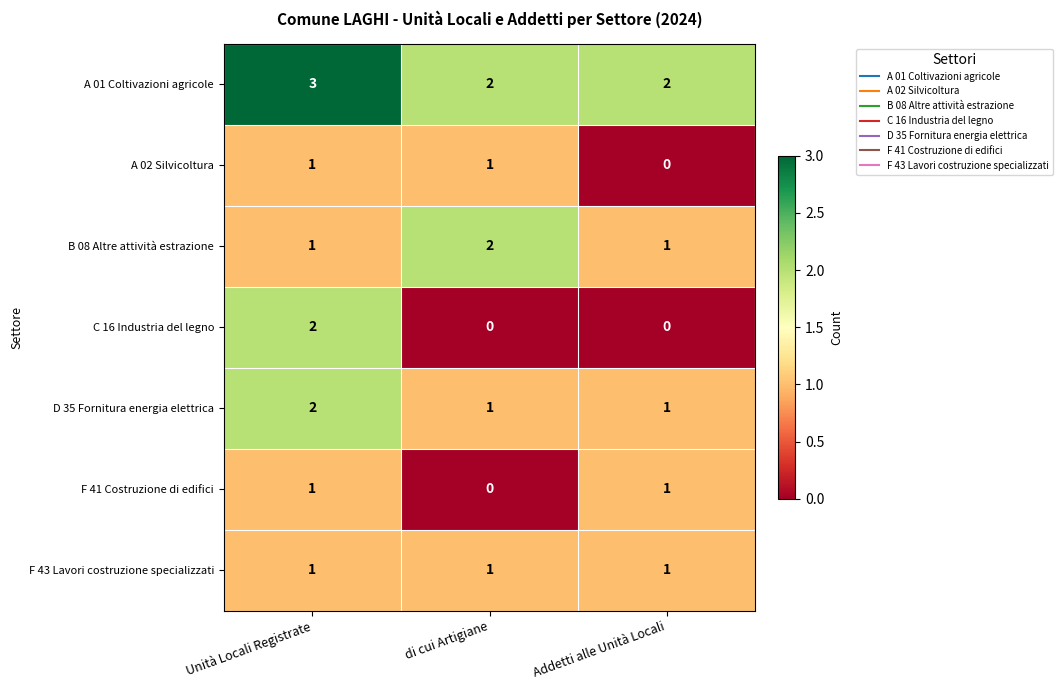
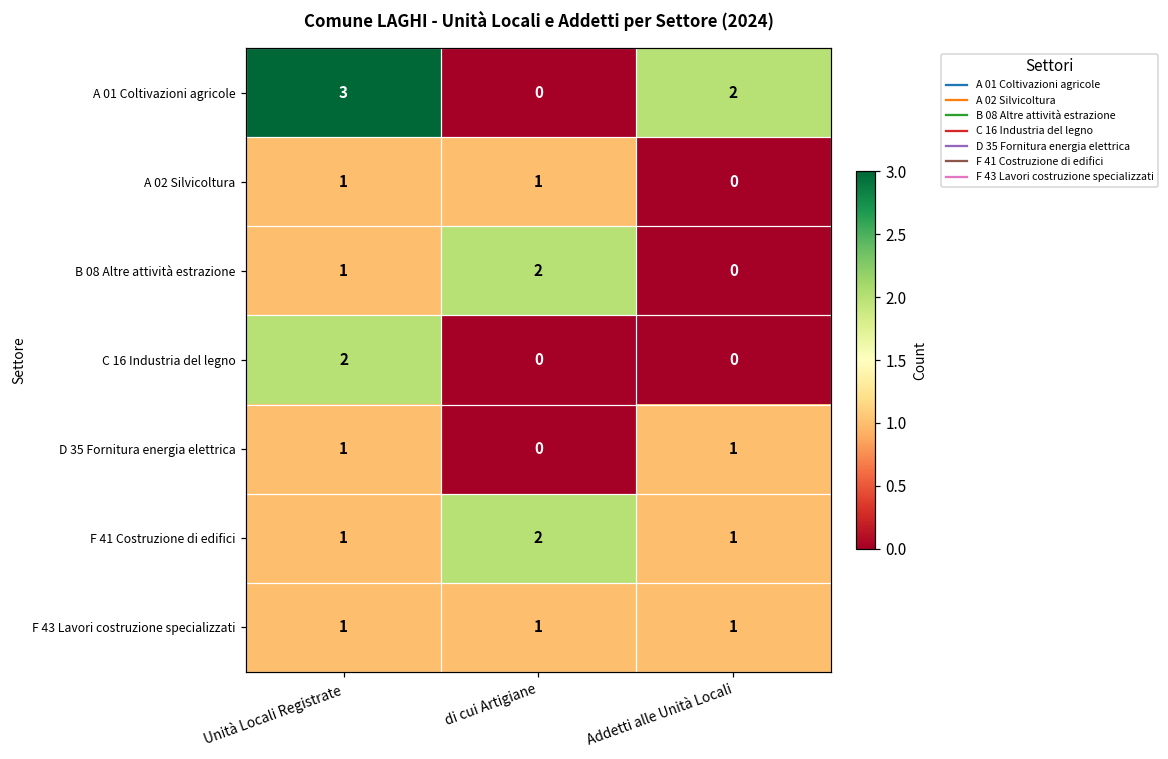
  {
    "A 01 Coltivazioni agricole": {
      "Unità Locali Registrate": 3,
-     "di cui Artigiane": 2,
+     "di cui Artigiane": 0,
      "Addetti alle Unità Locali": 2
    },
    "A 02 Silvicoltura": {
      "Unità Locali Registrate": 1,
      "di cui Artigiane": 1,
      "Addetti alle Unità Locali": 0
    },
    "B 08 Altre attività estrazione": {
      "Unità Locali Registrate": 1,
      "di cui Artigiane": 2,
-     "Addetti alle Unità Locali": 1
+     "Addetti alle Unità Locali": 0
    },
    "C 16 Industria del legno": {
      "Unità Locali Registrate": 2,
      "di cui Artigiane": 0,
      "Addetti alle Unità Locali": 0
    },
    "D 35 Fornitura energia elettrica": {
-     "Unità Locali Registrate": 2,
-     "di cui Artigiane": 1,
+     "Unità Locali Registrate": 1,
+     "di cui Artigiane": 0,
      "Addetti alle Unità Locali": 1
    },
    "F 41 Costruzione di edifici": {
      "Unità Locali Registrate": 1,
-     "di cui Artigiane": 0,
+     "di cui Artigiane": 2,
      "Addetti alle Unità Locali": 1
    },
    "F 43 Lavori costruzione specializzati": {
      "Unità Locali Registrate": 1,
      "di cui Artigiane": 1,
      "Addetti alle Unità Locali": 1
    }
  }
